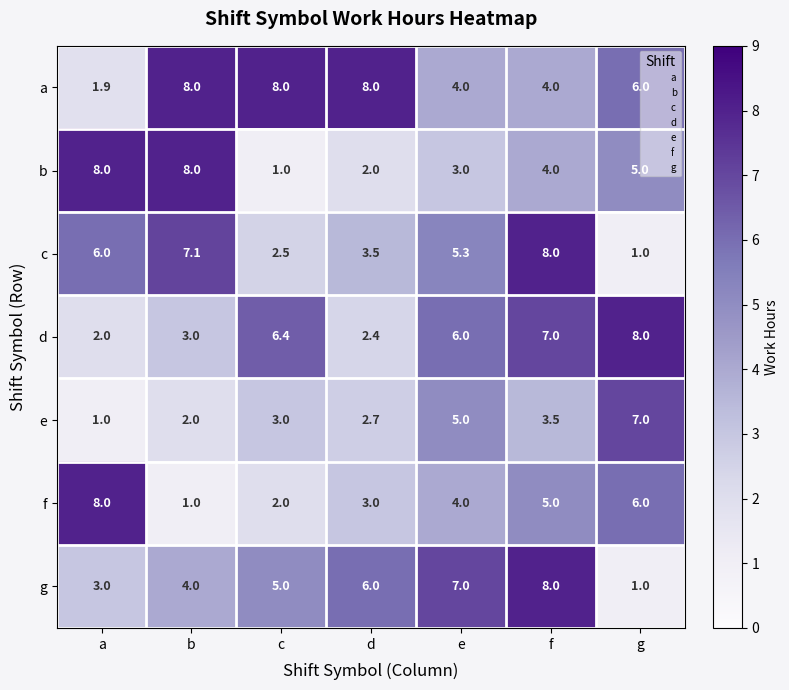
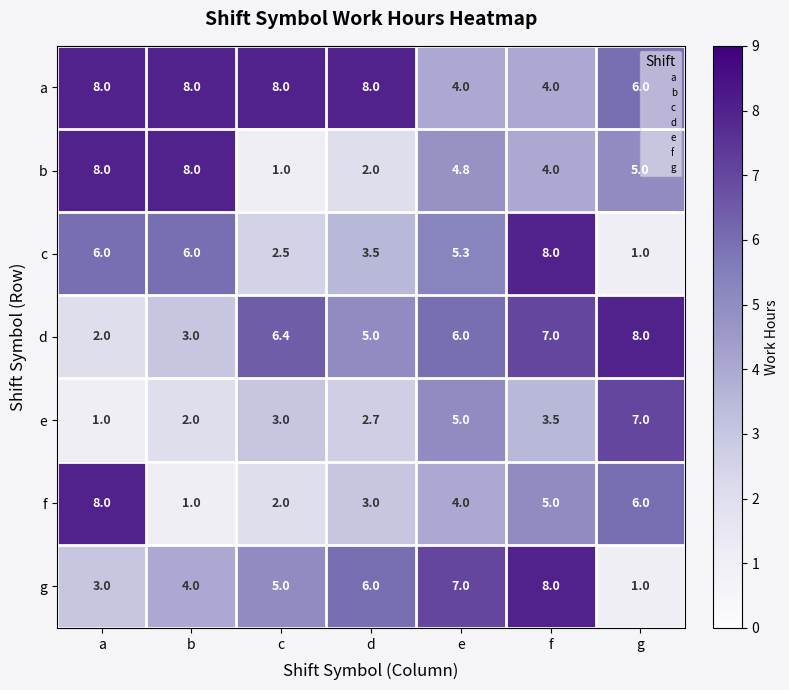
  {
    "a": {
-     "a": 1.9,
+     "a": 8.0,
      "b": 8.0,
      "c": 8.0,
      "d": 8.0,
      "e": 4.0,
      "f": 4.0
    },
    "b": {
      "a": 8.0,
      "b": 8.0,
      "c": 1.0,
      "d": 2.0,
-     "e": 3.0,
+     "e": 4.8,
      "f": 4.0
    },
    "c": {
      "a": 6.0,
-     "b": 7.1,
+     "b": 6.0,
      "c": 2.5,
      "d": 3.5,
      "e": 5.3,
      "f": 8.0,
      "g": 1.0
    },
    "d": {
      "a": 2.0,
      "b": 3.0,
      "c": 6.4,
-     "d": 2.4,
+     "d": 5.0,
      "e": 6.0,
      "f": 7.0,
      "g": 8.0
    },
    "e": {
      "a": 1.0,
      "b": 2.0,
      "c": 3.0,
      "d": 2.7,
      "e": 5.0,
      "f": 3.5,
      "g": 7.0
    },
    "f": {
      "a": 8.0,
      "b": 1.0,
      "c": 2.0,
      "d": 3.0,
      "e": 4.0,
      "f": 5.0,
      "g": 6.0
    },
    "g": {
      "a": 3.0,
      "b": 4.0,
      "c": 5.0,
      "d": 6.0,
      "e": 7.0,
      "f": 8.0,
      "g": 1.0
    }
  }
